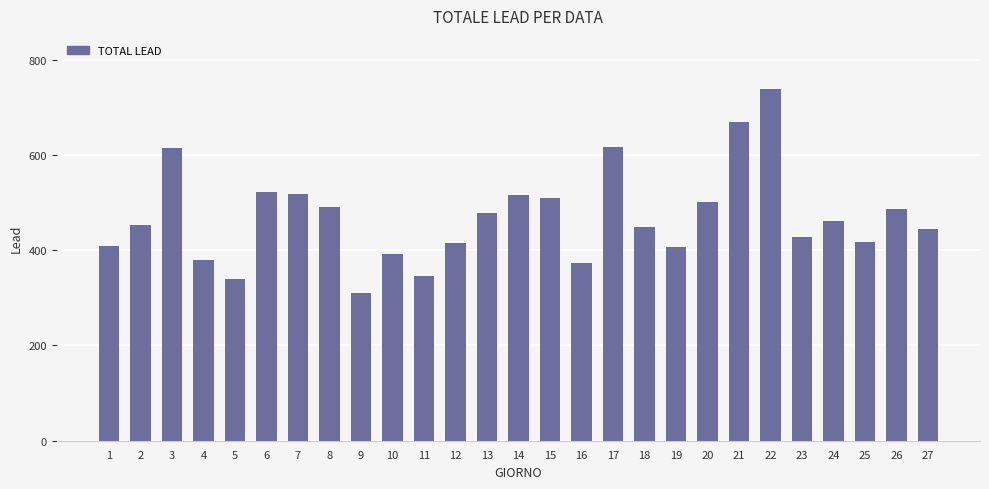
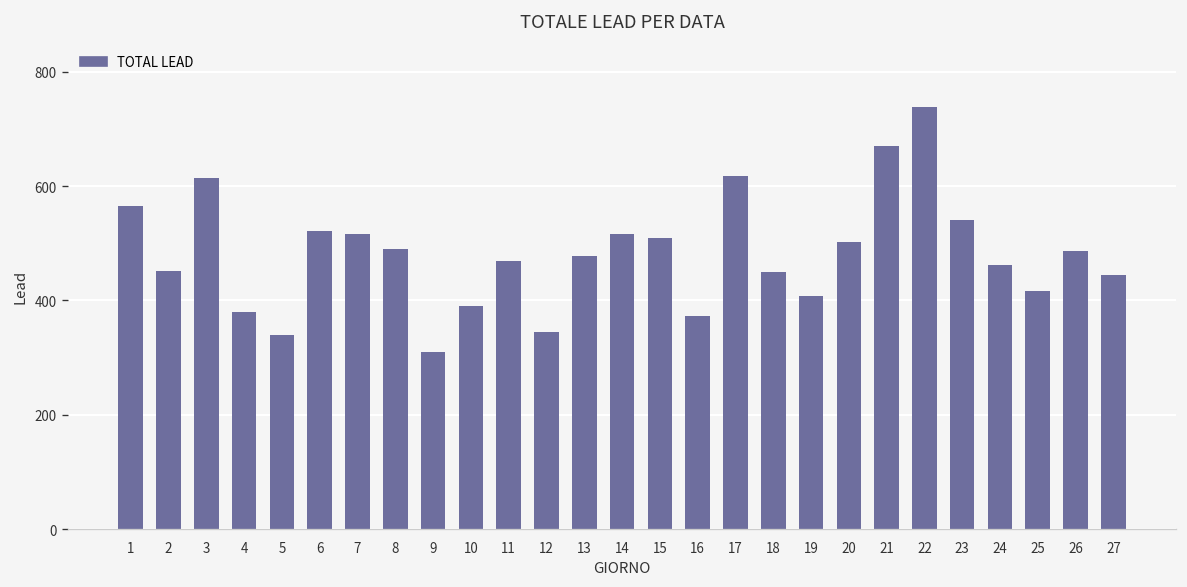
  {
-   "1": 410,
+   "1": 570,
    "2": 450,
    "3": 610,
    "4": 380,
    "5": 340,
    "6": 520,
    "7": 520,
    "8": 490,
    "9": 310,
    "10": 390,
-   "11": 350,
-   "12": 420,
+   "11": 470,
+   "12": 350,
    "13": 480,
    "14": 520,
    "15": 510,
    "16": 370,
    "17": 620,
    "18": 450,
    "19": 410,
    "20": 500,
    "21": 670,
    "22": 740,
-   "23": 430,
+   "23": 540,
    "24": 460,
    "25": 420,
    "26": 490,
    "27": 440
  }
